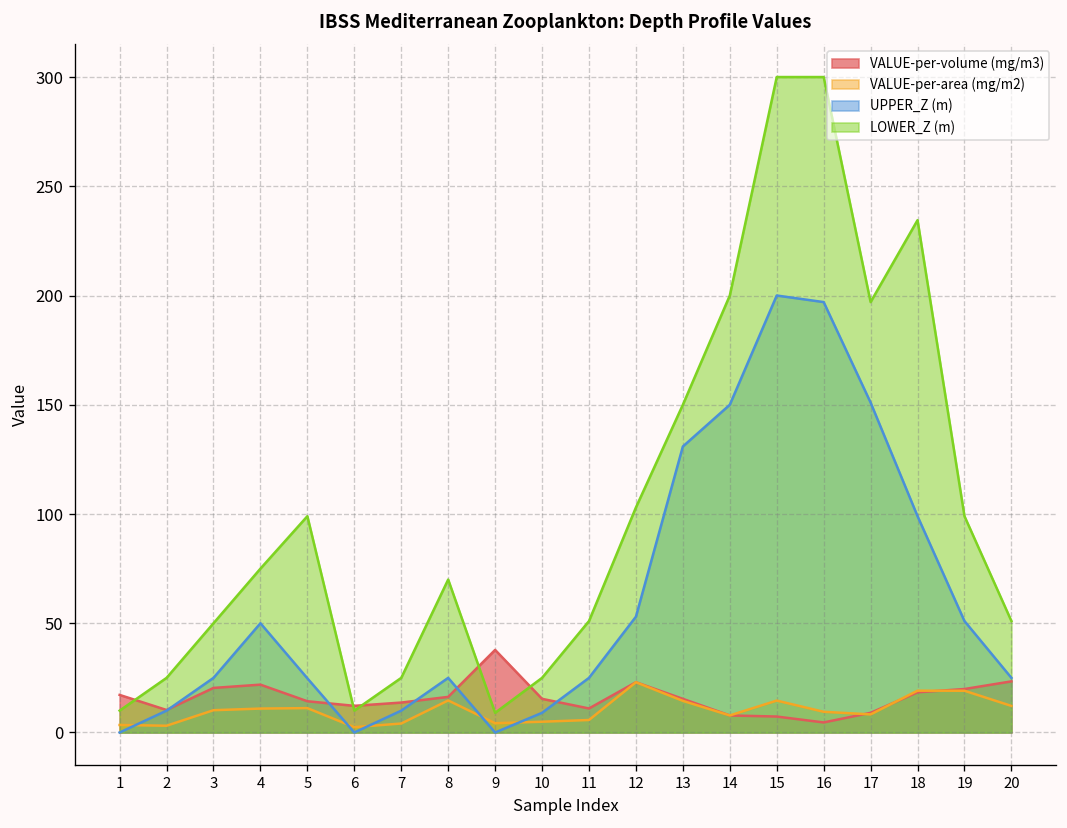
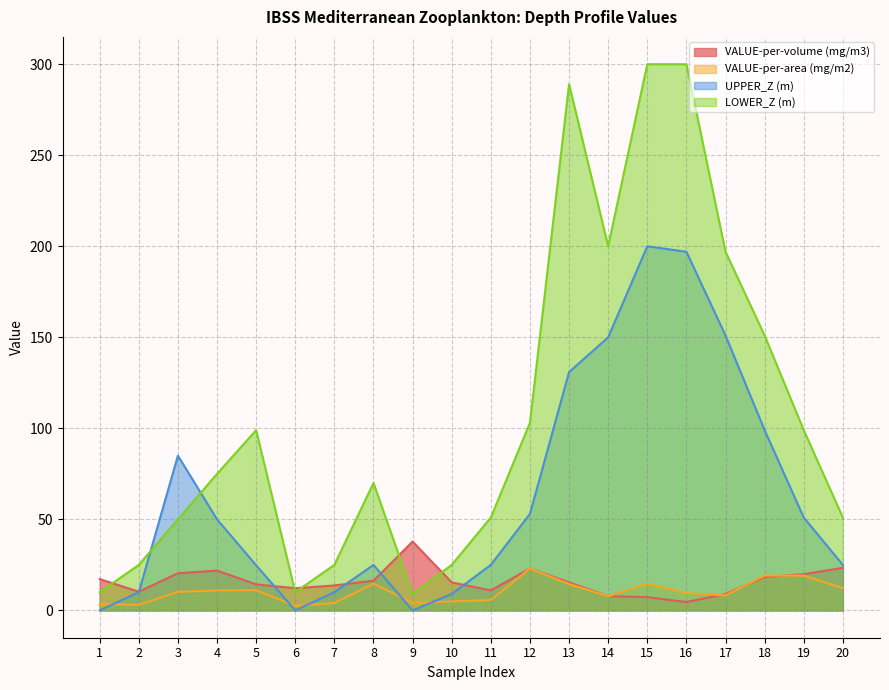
  {
    "VALUE-per-volume (mg/m3)": {
      "1": 17,
      "3": 20,
      "4": 22,
      "5": 14,
      "6": 12,
      "7": 14,
      "8": 16,
      "9": 38,
      "10": 15,
      "11": 11,
      "15": 7,
      "16": 5,
      "20": 23
    },
    "VALUE-per-area (mg/m2)": {
      "1": 3,
      "2": 3,
      "3": 10,
      "4": 11,
      "5": 11,
      "6": 2,
      "7": 4,
      "8": 15,
      "9": 4,
      "10": 5,
      "11": 6,
      "15": 15,
      "16": 9,
      "20": 12
    },
    "UPPER_Z (m)": {
      "1": 0,
-     "3": 25,
+     "3": 85,
      "4": 50,
      "5": 25,
      "6": 0,
      "7": 10,
      "8": 25,
      "9": 0,
      "10": 9,
      "11": 25,
      "12": 53,
      "13": 131,
      "14": 150,
      "15": 200,
      "16": 197,
      "17": 151,
      "18": 99,
      "19": 51,
      "20": 25
    },
    "LOWER_Z (m)": {
      "1": 10,
      "2": 25,
      "3": 50,
      "4": 75,
      "5": 99,
      "6": 10,
      "7": 25,
      "8": 70,
      "9": 9,
      "10": 25,
      "11": 51,
      "12": 103,
-     "13": 150,
+     "13": 289,
      "14": 200,
      "15": 300,
      "16": 300,
      "17": 197,
-     "18": 235,
+     "18": 151,
      "19": 99,
      "20": 51
    }
  }
